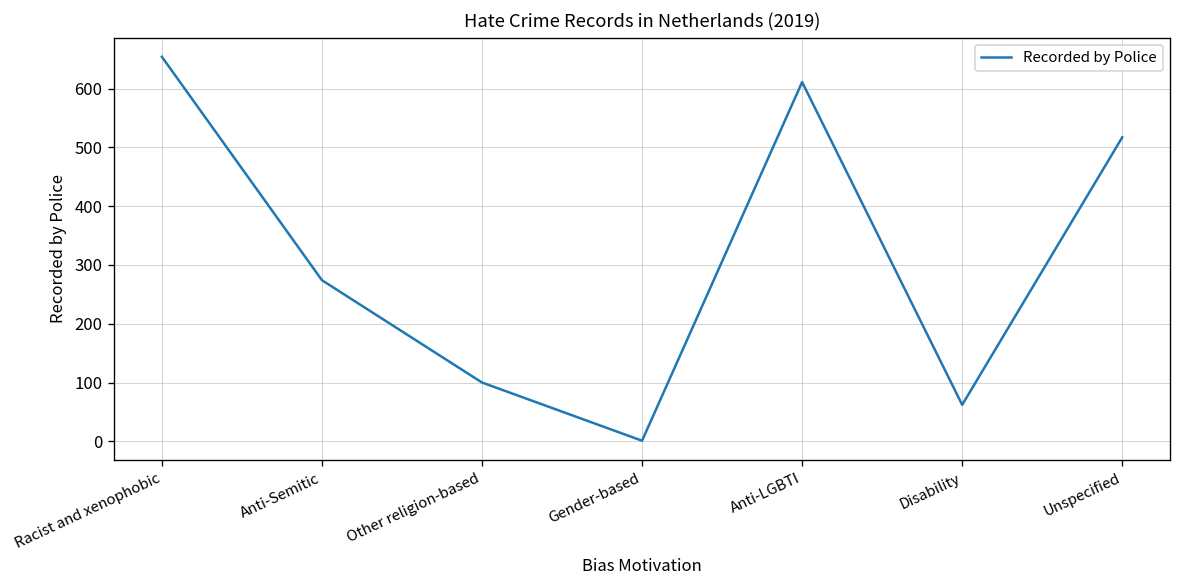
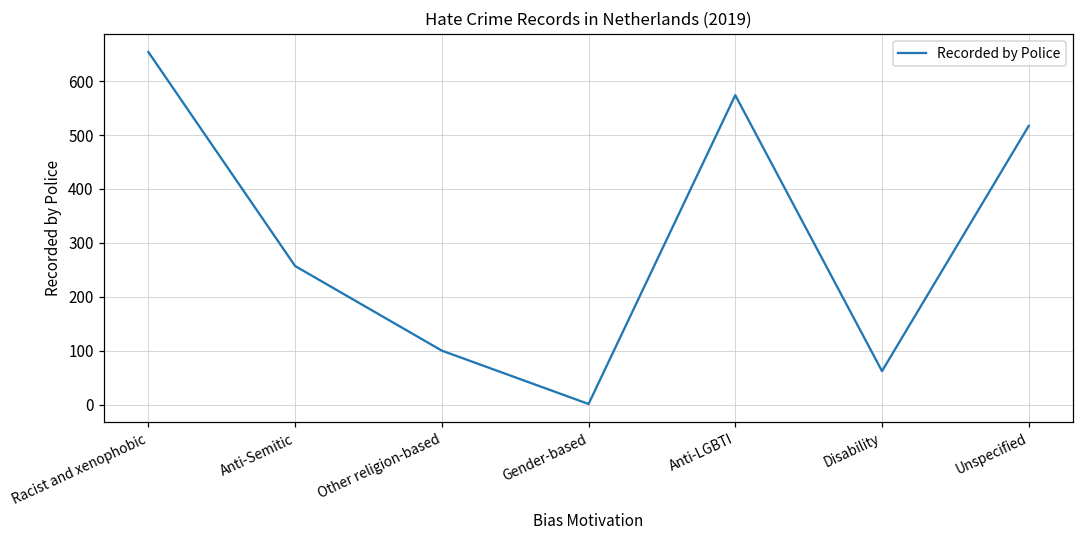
  {
    "Racist and xenophobic": 650,
-   "Anti-Semitic": 270,
+   "Anti-Semitic": 260,
    "Other religion-based": 100,
    "Gender-based": 0,
-   "Anti-LGBTI": 610,
+   "Anti-LGBTI": 570,
    "Disability": 60,
    "Unspecified": 520
  }
